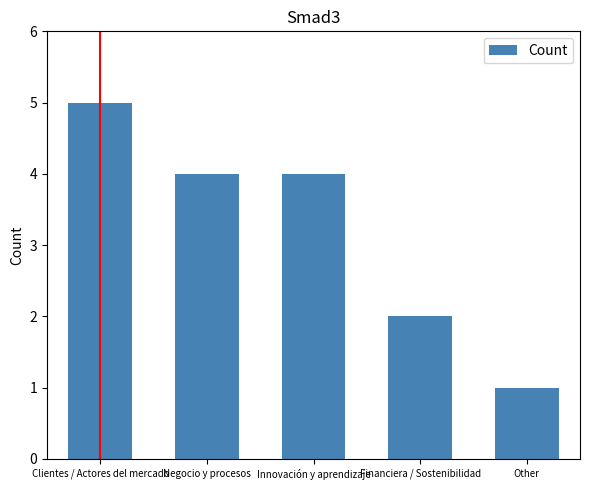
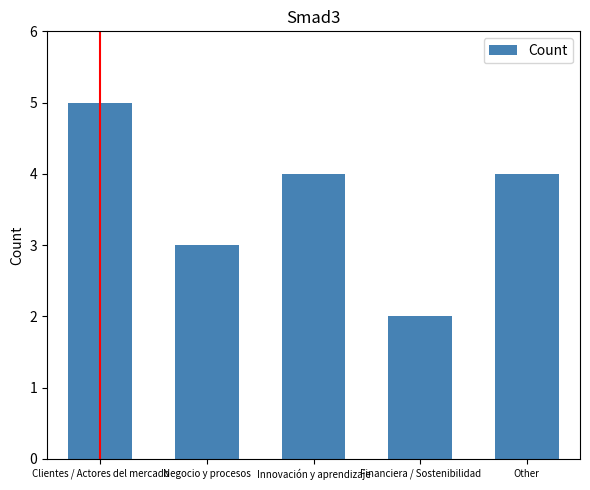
  {
    "Clientes / Actores del mercado": 5,
-   "Negocio y procesos": 4,
+   "Negocio y procesos": 3,
    "Innovación y aprendizaje": 4,
    "Financiera / Sostenibilidad": 2,
-   "Other": 1
+   "Other": 4
  }
